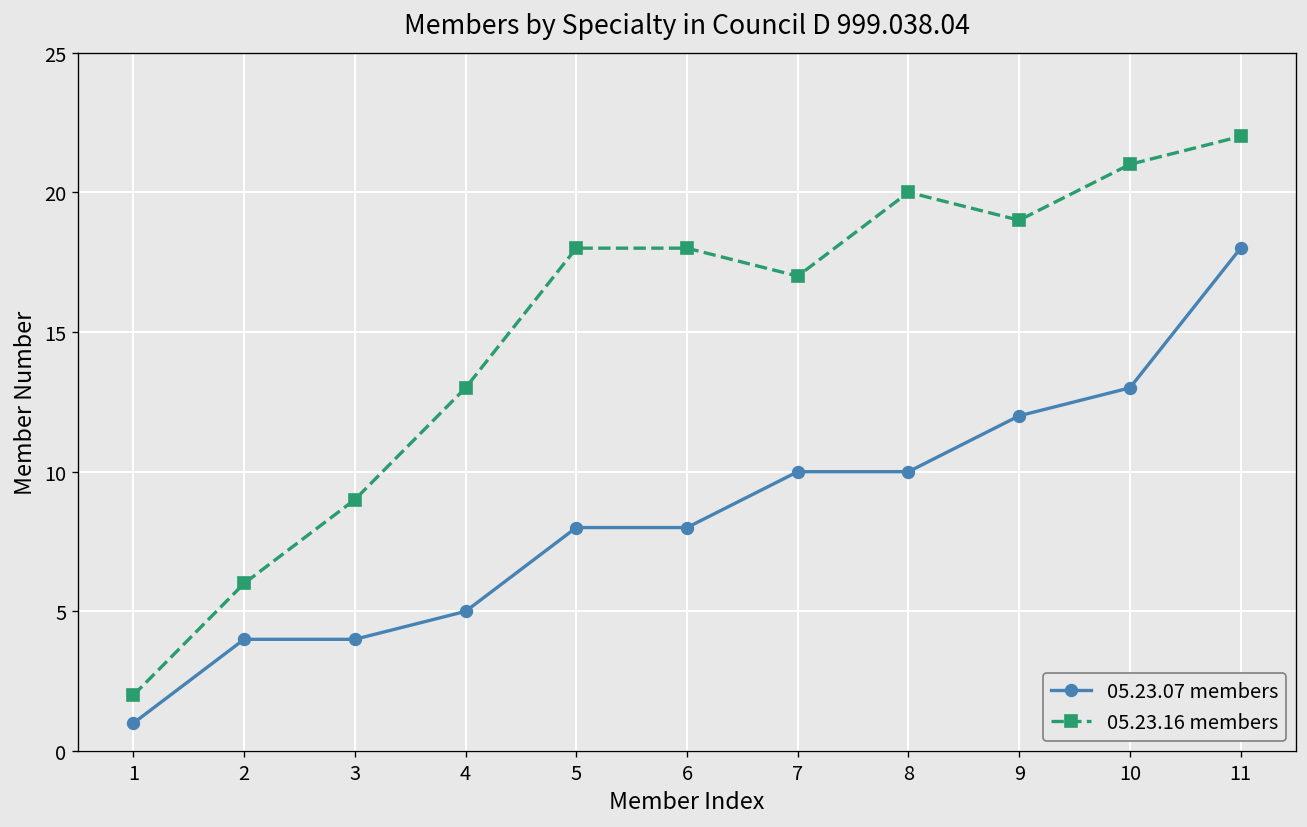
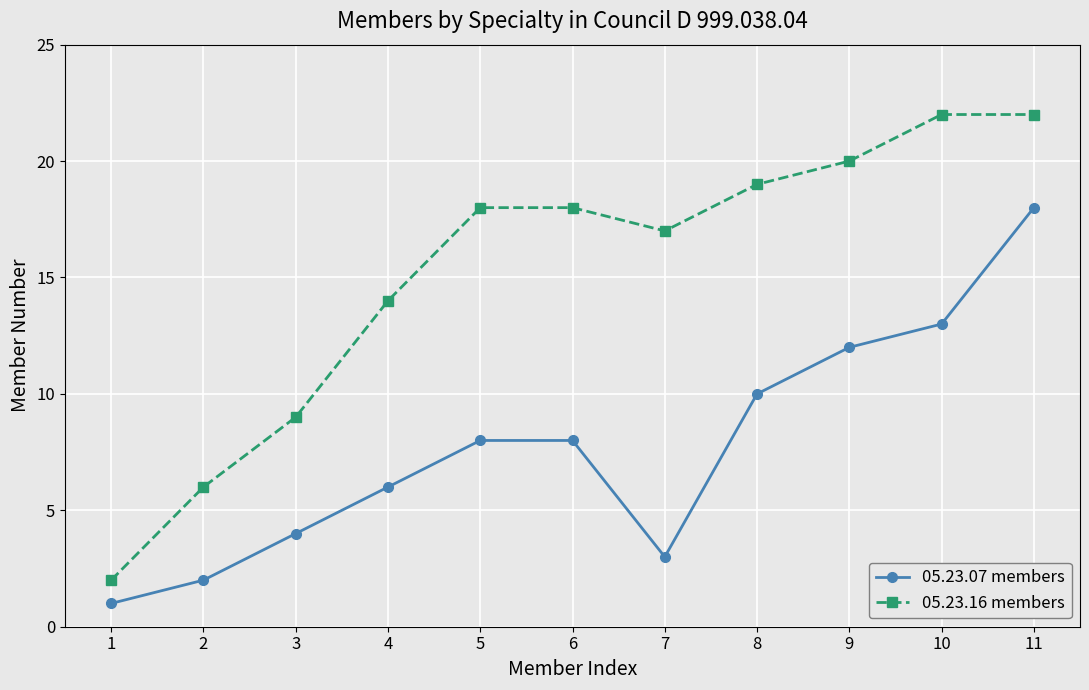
  {
    "05.23.07 members": {
      "1": 1,
-     "2": 4,
+     "2": 2,
      "3": 4,
-     "4": 5,
+     "4": 6,
      "5": 8,
      "6": 8,
-     "7": 10,
+     "7": 3,
      "8": 10,
      "9": 12,
      "10": 13,
      "11": 18
    },
    "05.23.16 members": {
      "1": 2,
      "2": 6,
      "3": 9,
-     "4": 13,
+     "4": 14,
      "5": 18,
      "6": 18,
      "7": 17,
-     "8": 20,
-     "9": 19,
-     "10": 21,
+     "8": 19,
+     "9": 20,
+     "10": 22,
      "11": 22
    }
  }
